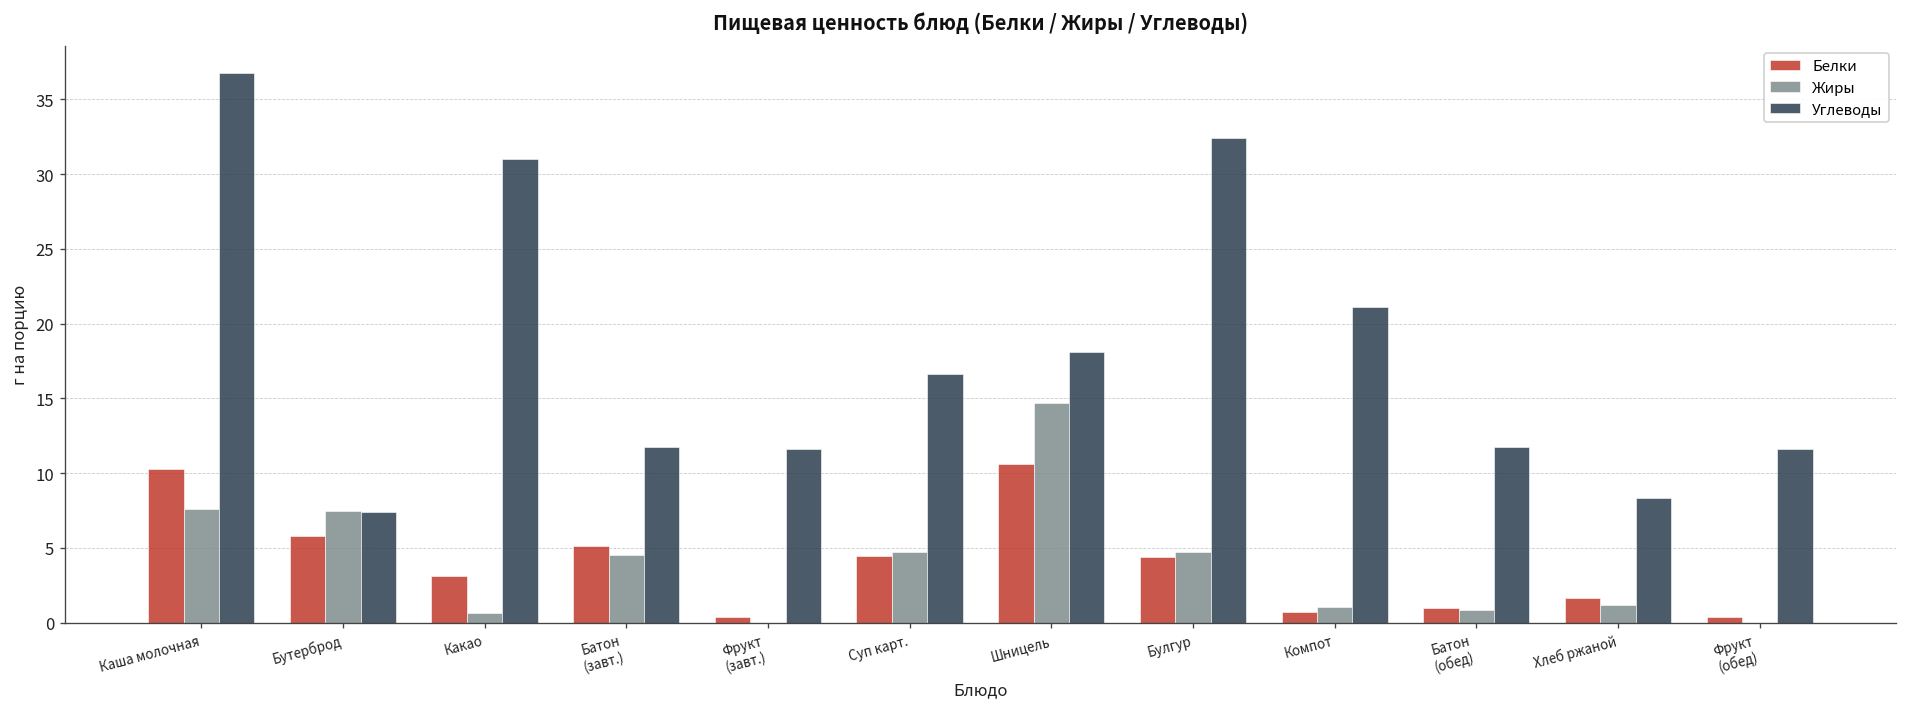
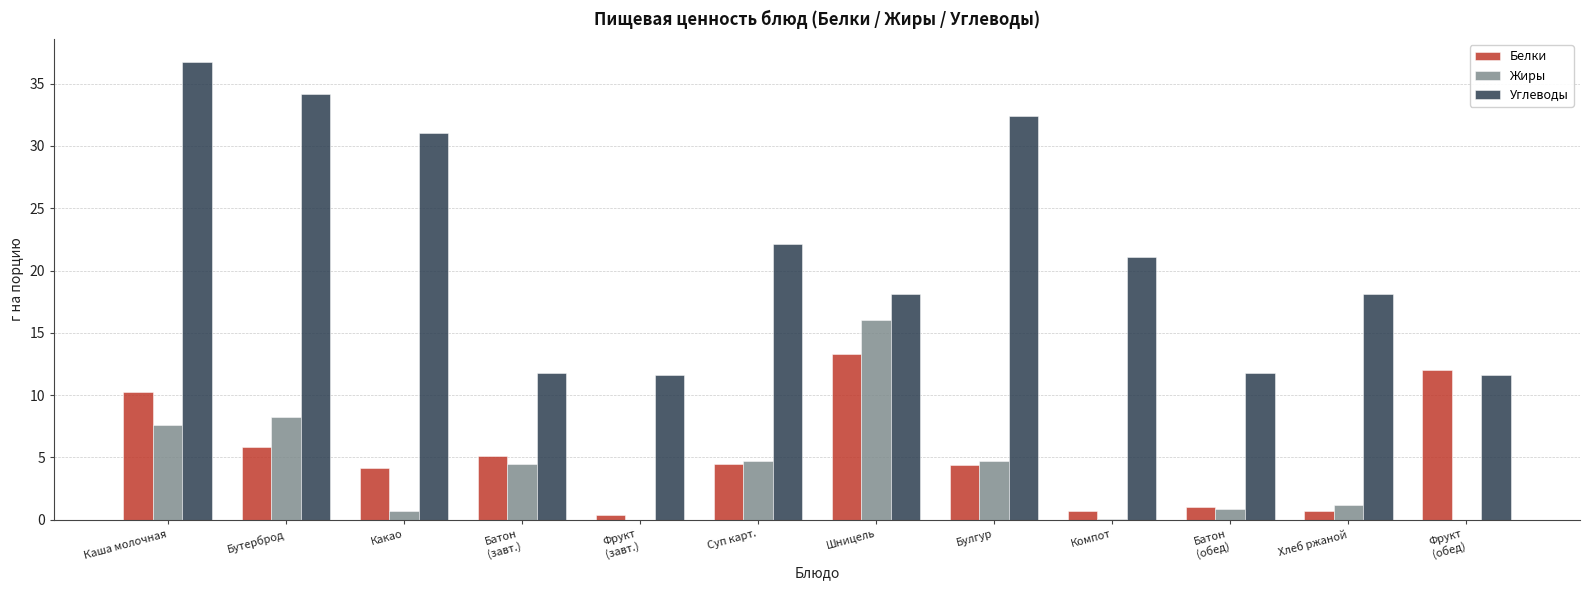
  {
    "Белки": {
      "Каша молочная": 10.3,
      "Бутерброд": 5.8,
-     "Какао": 3.1,
+     "Какао": 4.1,
      "Батон (завт.)": 5.1,
      "Фрукт (завт.)": 0.4,
      "Суп карт.": 4.4,
-     "Шницель": 10.6,
+     "Шницель": 13.3,
      "Булгур": 4.4,
      "Компот": 0.7,
      "Батон (обед)": 1.0,
-     "Хлеб ржаной": 1.7,
-     "Фрукт (обед)": 0.4
+     "Хлеб ржаной": 0.7,
+     "Фрукт (обед)": 12.0
    },
    "Жиры": {
      "Каша молочная": 7.6,
-     "Бутерброд": 7.4,
+     "Бутерброд": 8.3,
      "Какао": 0.7,
      "Батон (завт.)": 4.5,
      "Фрукт (завт.)": 0.0,
      "Суп карт.": 4.7,
-     "Шницель": 14.7,
+     "Шницель": 16.0,
      "Булгур": 4.7,
-     "Компот": 1.1,
+     "Компот": 0.0,
      "Батон (обед)": 0.9,
      "Хлеб ржаной": 1.2,
      "Фрукт (обед)": 0.0
    },
    "Углеводы": {
      "Каша молочная": 36.7,
-     "Бутерброд": 7.4,
+     "Бутерброд": 34.1,
      "Какао": 31.0,
      "Батон (завт.)": 11.8,
      "Фрукт (завт.)": 11.6,
-     "Суп карт.": 16.6,
+     "Суп карт.": 22.1,
      "Шницель": 18.1,
      "Булгур": 32.4,
      "Компот": 21.1,
      "Батон (обед)": 11.8,
-     "Хлеб ржаной": 8.4,
+     "Хлеб ржаной": 18.1,
      "Фрукт (обед)": 11.6
    }
  }
